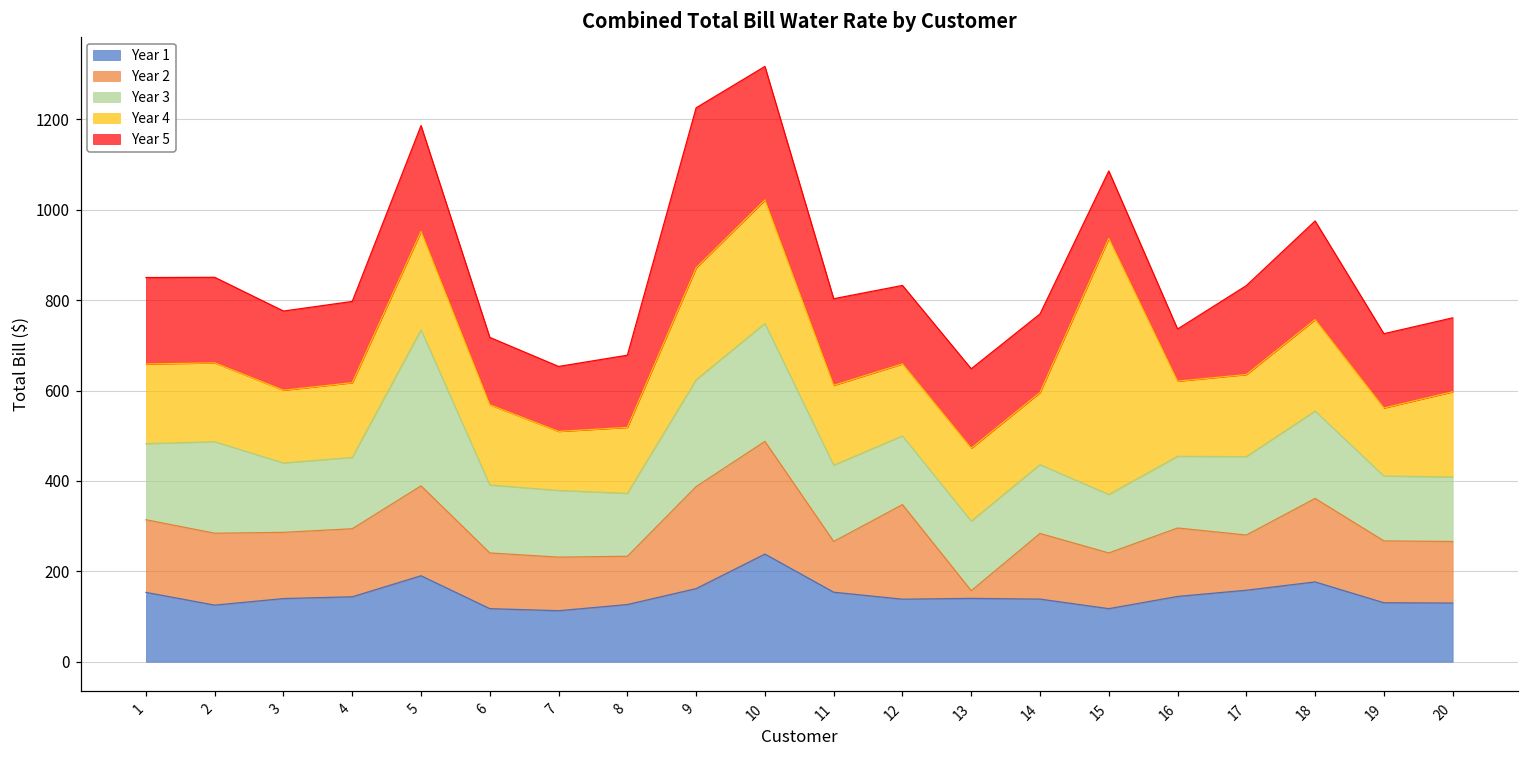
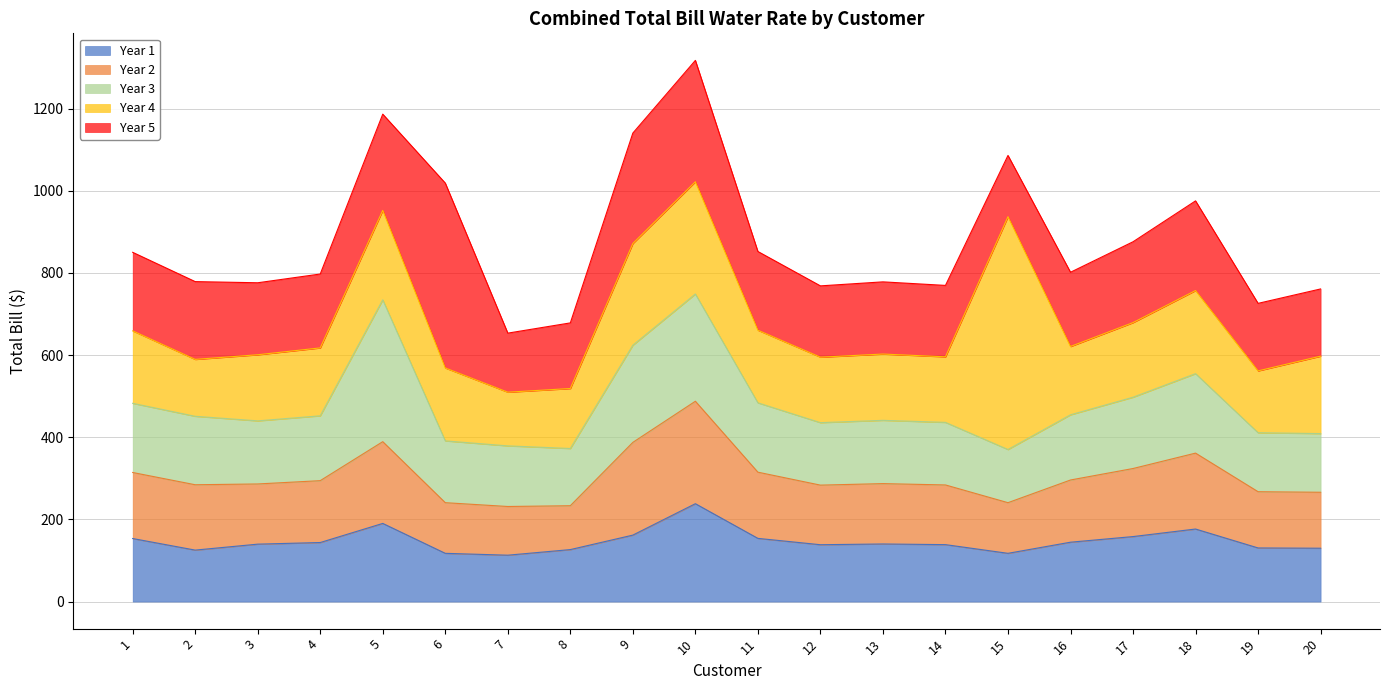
  {
    "Year 1": {
      "1": 150,
      "2": 130,
      "3": 140,
      "4": 140,
      "5": 190,
      "6": 120,
      "7": 110,
      "8": 130,
      "9": 160,
      "10": 240,
      "11": 150,
      "12": 140,
      "13": 140,
      "14": 140,
      "15": 120,
      "16": 140,
      "17": 160,
      "18": 180,
      "19": 130,
      "20": 130
    },
    "Year 2": {
      "1": 160,
      "2": 160,
      "3": 150,
      "4": 150,
      "5": 200,
      "6": 120,
      "7": 120,
      "8": 110,
      "9": 230,
      "10": 250,
-     "11": 110,
-     "12": 210,
-     "13": 20,
+     "11": 160,
+     "12": 150,
+     "13": 150,
      "14": 150,
      "15": 120,
      "16": 150,
-     "17": 120,
+     "17": 170,
      "18": 180,
      "19": 140,
      "20": 140
    },
    "Year 3": {
      "1": 170,
-     "2": 200,
+     "2": 170,
      "3": 150,
      "4": 160,
      "5": 350,
      "6": 150,
      "7": 150,
      "8": 140,
      "9": 240,
      "10": 260,
      "11": 170,
      "12": 150,
      "13": 150,
      "14": 150,
      "15": 130,
      "16": 160,
      "17": 170,
      "18": 190,
      "19": 140,
      "20": 140
    },
    "Year 4": {
      "1": 180,
-     "2": 170,
+     "2": 140,
      "3": 160,
      "4": 170,
      "5": 220,
      "6": 180,
      "7": 130,
      "8": 150,
      "9": 250,
      "10": 270,
      "11": 180,
      "12": 160,
      "13": 160,
      "14": 160,
      "15": 570,
      "16": 170,
      "17": 180,
      "18": 200,
      "19": 150,
      "20": 190
    },
    "Year 5": {
      "1": 190,
      "2": 190,
      "3": 180,
      "4": 180,
      "5": 230,
-     "6": 150,
+     "6": 450,
      "7": 140,
      "8": 160,
-     "9": 350,
+     "9": 270,
      "10": 300,
      "11": 190,
      "12": 170,
      "13": 180,
      "14": 170,
      "15": 150,
-     "16": 120,
+     "16": 180,
      "17": 200,
      "18": 220,
      "19": 160,
      "20": 160
    }
  }
